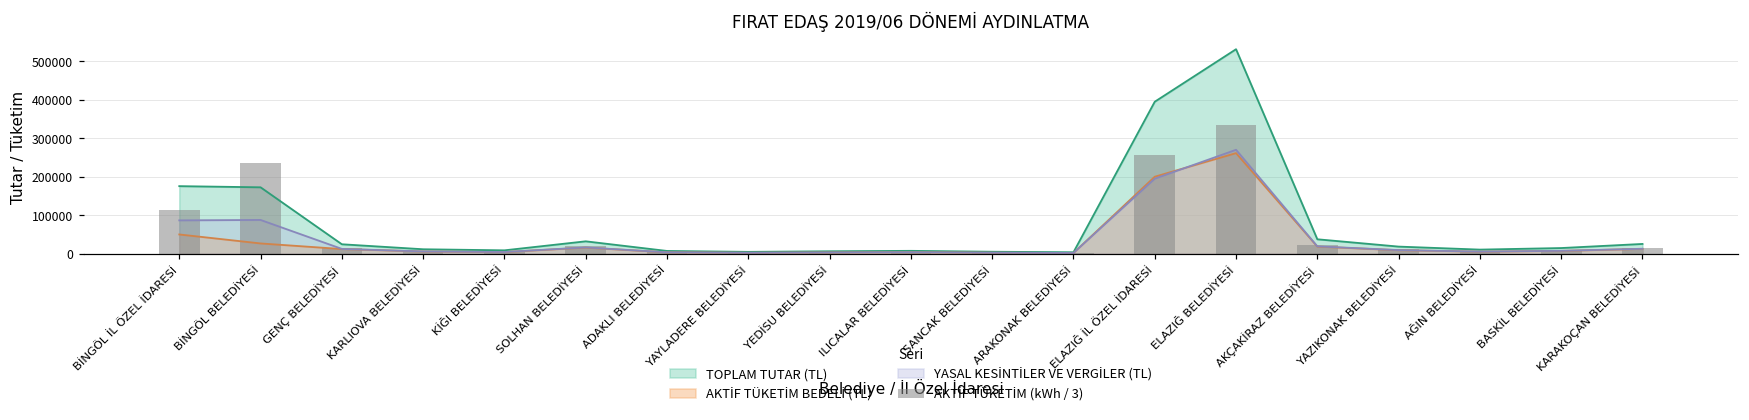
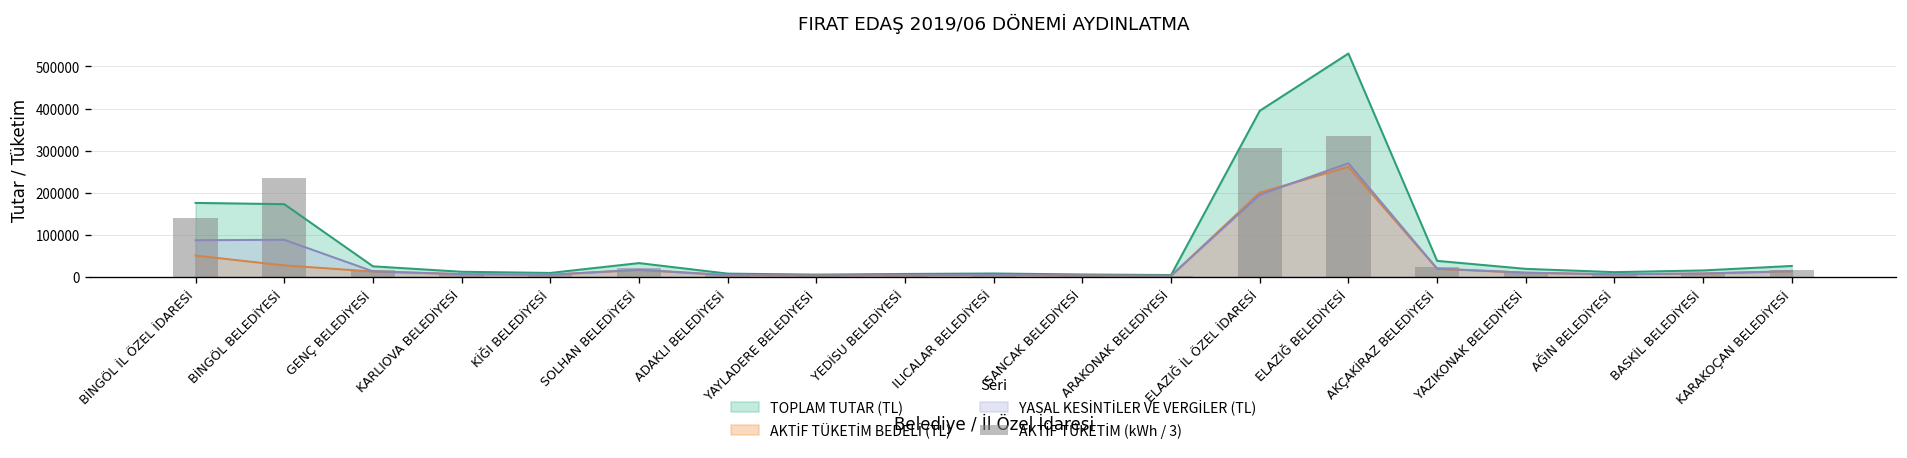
  {
    "AKTİF TÜKETİM (kWh / 3)": {
-     "BİNGÖL İL ÖZEL İDARESİ": 110000,
+     "BİNGÖL İL ÖZEL İDARESİ": 140000,
      "BİNGÖL BELEDİYESİ": 230000,
      "GENÇ BELEDİYESİ": 20000,
      "KARLIOVA BELEDİYESİ": 10000,
      "SOLHAN BELEDİYESİ": 20000,
-     "ELAZIĞ İL ÖZEL İDARESİ": 260000,
+     "ELAZIĞ İL ÖZEL İDARESİ": 310000,
      "ELAZIĞ BELEDİYESİ": 330000,
      "AKÇAKİRAZ BELEDİYESİ": 20000,
      "YAZIKONAK BELEDİYESİ": 10000,
      "BASKİL BELEDİYESİ": 10000,
      "KARAKOÇAN BELEDİYESİ": 20000
    },
    "AKTİF TÜKETİM BEDELİ (TL)": {
      "BİNGÖL İL ÖZEL İDARESİ": 50000,
      "BİNGÖL BELEDİYESİ": 30000,
      "ELAZIĞ BELEDİYESİ": 260000
    }
  }
